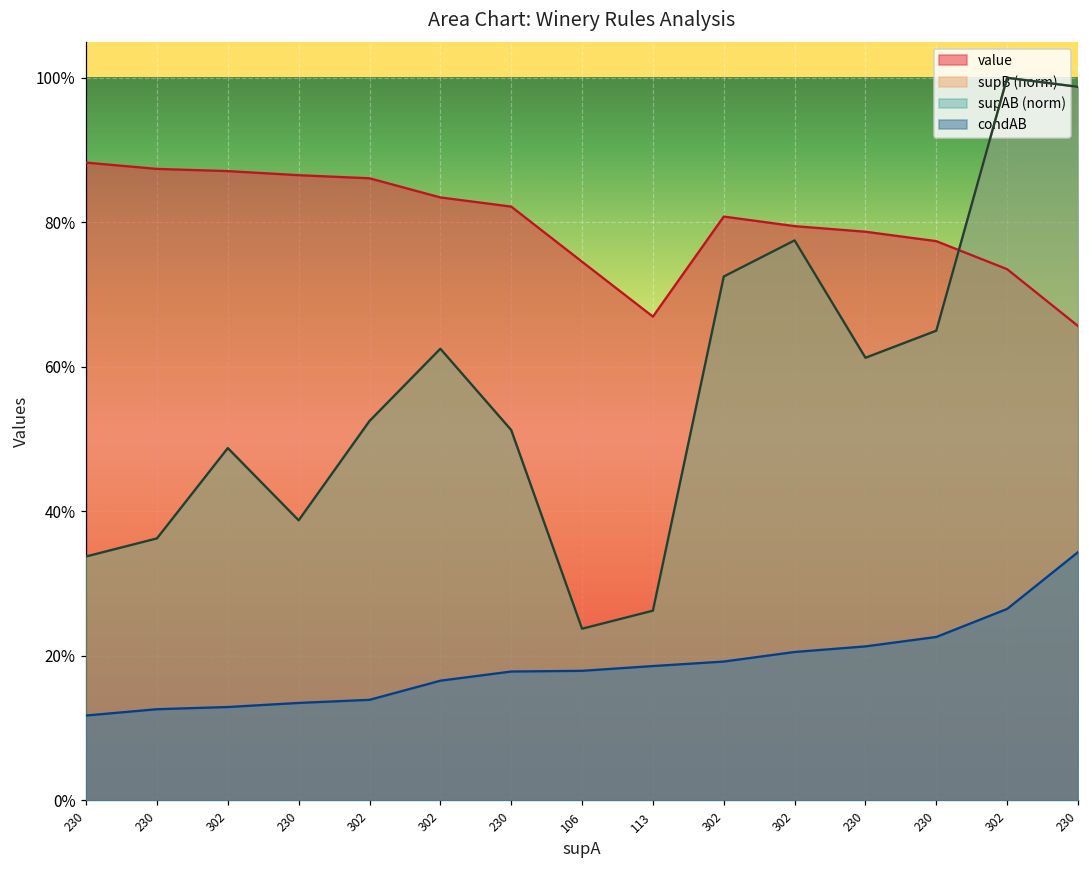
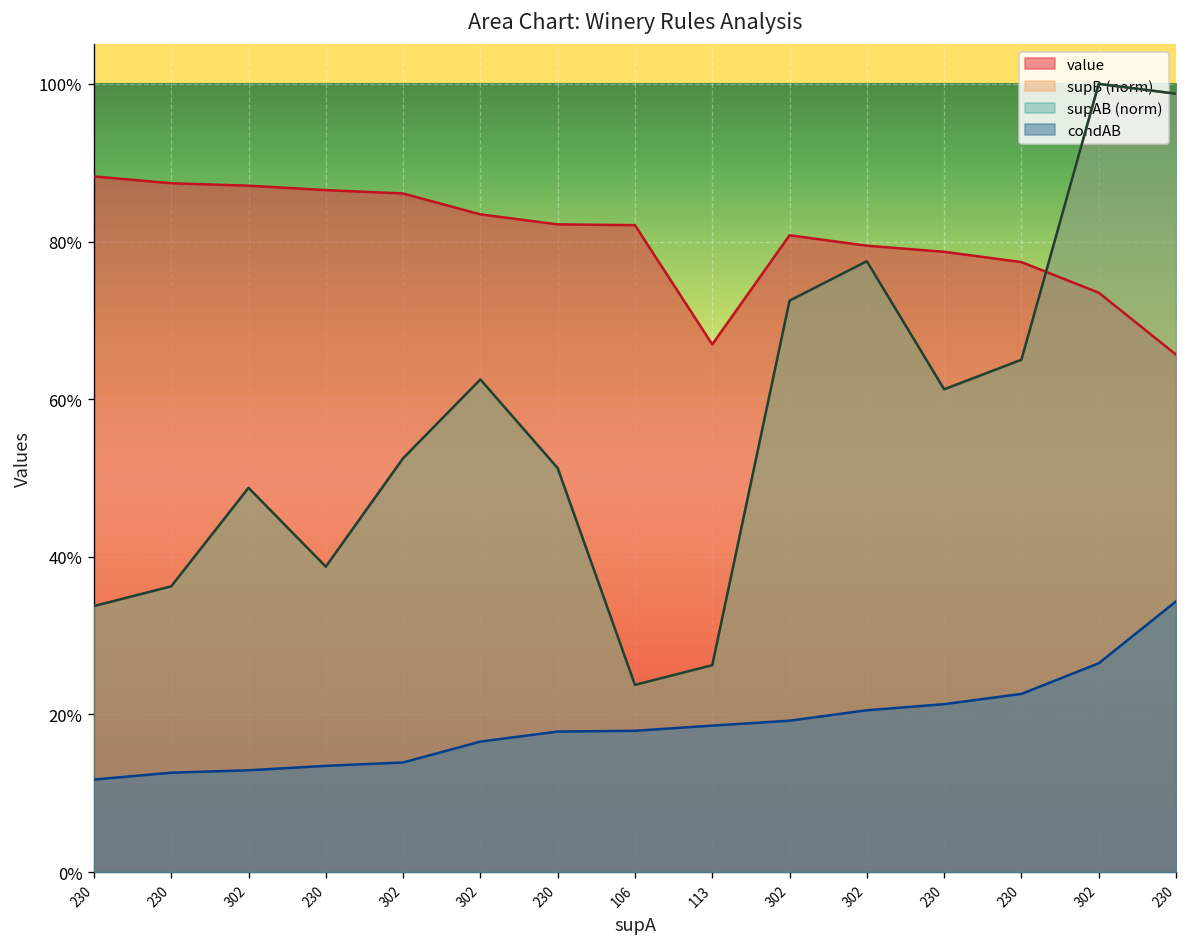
  {
    "value": {
-     "106": "75%",
+     "106": "82%",
      "113": "67%"
    }
  }
